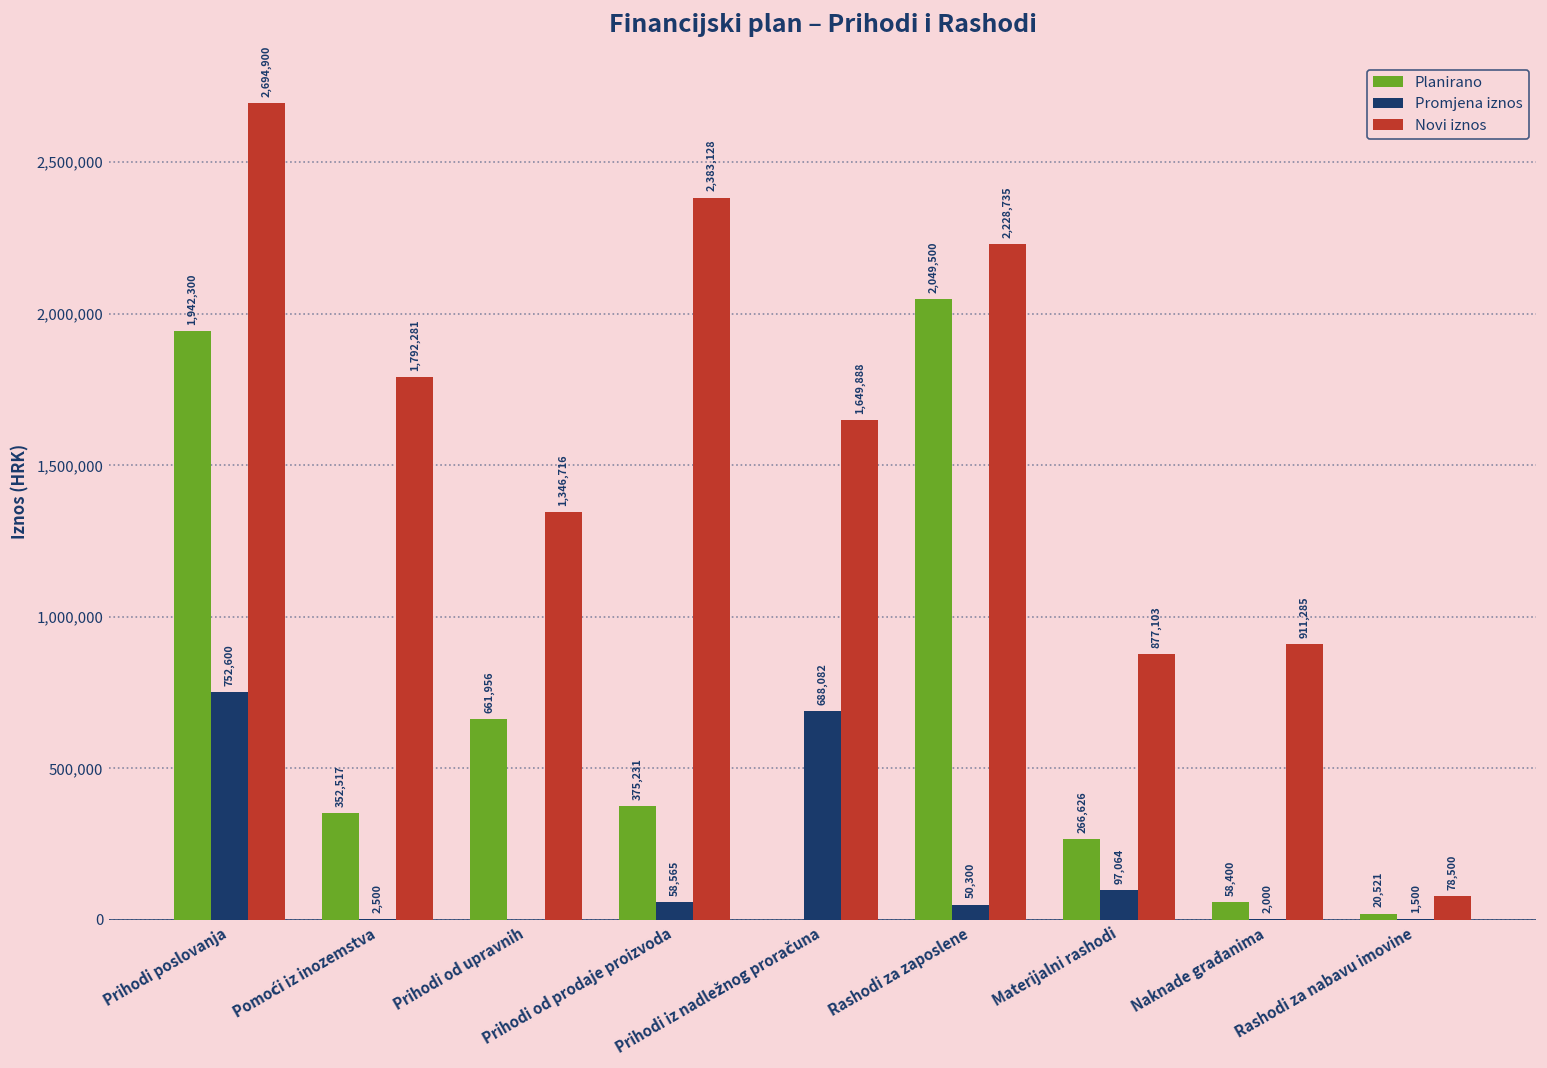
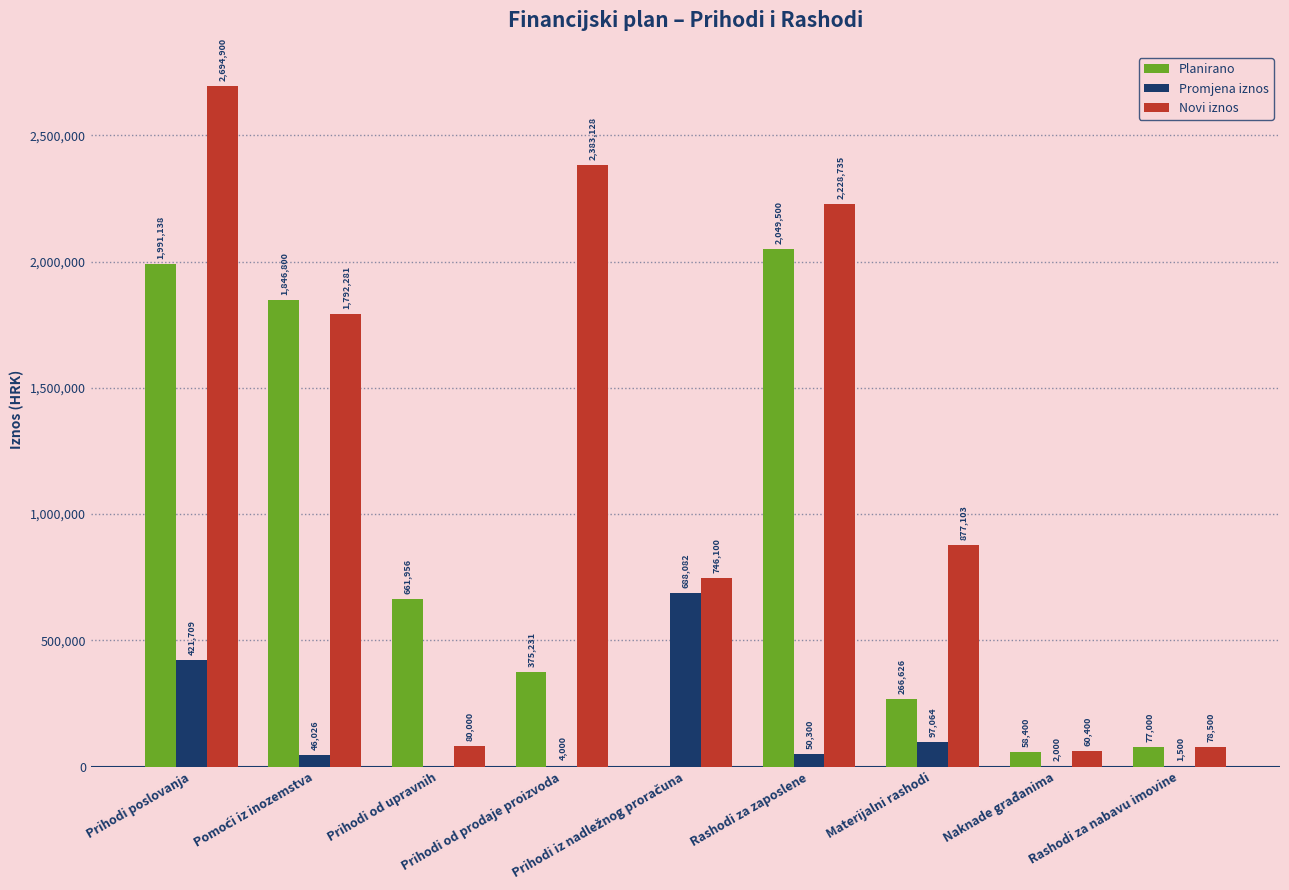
  {
    "Planirano": {
-     "Prihodi poslovanja": "1,942,300",
-     "Pomoći iz inozemstva": "352,517",
+     "Prihodi poslovanja": "1,991,138",
+     "Pomoći iz inozemstva": "1,846,800",
      "Prihodi od upravnih": "661,956",
      "Prihodi od prodaje proizvoda": "375,231",
      "Rashodi za zaposlene": "2,049,500",
      "Materijalni rashodi": "266,626",
      "Naknade građanima": "58,400",
-     "Rashodi za nabavu imovine": "20,521"
+     "Rashodi za nabavu imovine": "77,000"
    },
    "Promjena iznos": {
-     "Prihodi poslovanja": "752,600",
-     "Pomoći iz inozemstva": "2,500",
-     "Prihodi od prodaje proizvoda": "58,565",
+     "Prihodi poslovanja": "421,709",
+     "Pomoći iz inozemstva": "46,026",
+     "Prihodi od prodaje proizvoda": "4,000",
      "Prihodi iz nadležnog proračuna": "688,082",
      "Rashodi za zaposlene": "50,300",
      "Materijalni rashodi": "97,064",
      "Naknade građanima": "2,000",
      "Rashodi za nabavu imovine": "1,500"
    },
    "Novi iznos": {
      "Prihodi poslovanja": "2,694,900",
      "Pomoći iz inozemstva": "1,792,281",
-     "Prihodi od upravnih": "1,346,716",
+     "Prihodi od upravnih": "80,000",
      "Prihodi od prodaje proizvoda": "2,383,128",
-     "Prihodi iz nadležnog proračuna": "1,649,888",
+     "Prihodi iz nadležnog proračuna": "746,100",
      "Rashodi za zaposlene": "2,228,735",
      "Materijalni rashodi": "877,103",
-     "Naknade građanima": "911,285",
+     "Naknade građanima": "60,400",
      "Rashodi za nabavu imovine": "78,500"
    }
  }
